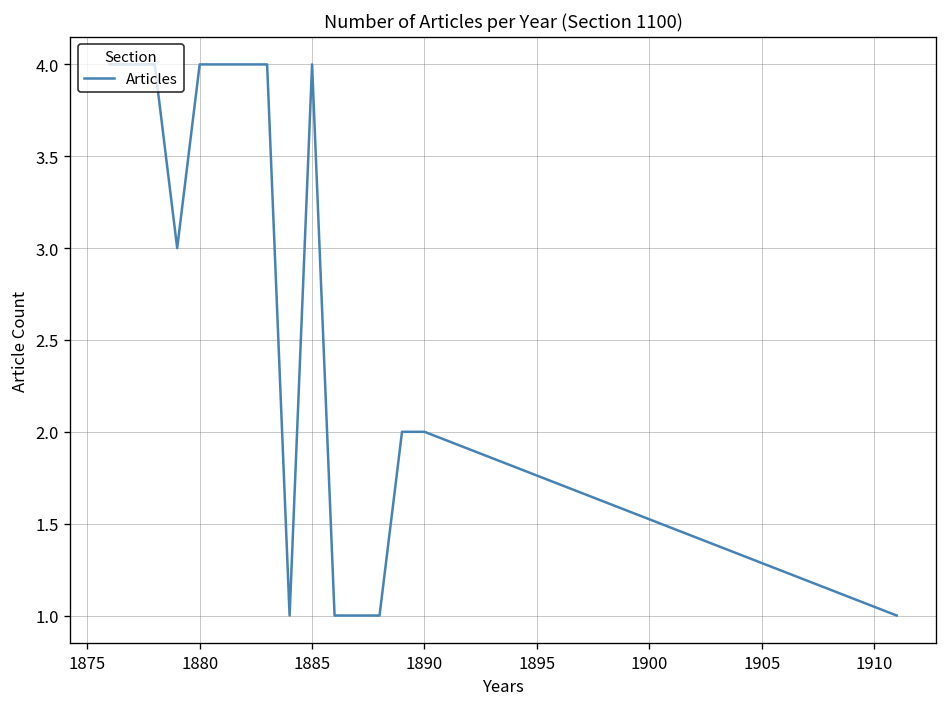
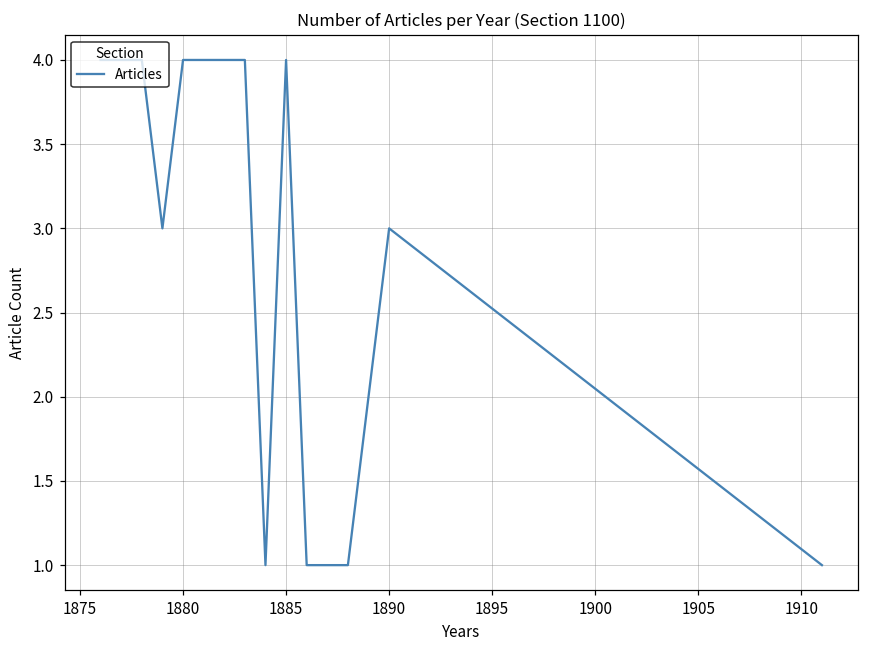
  {
    "1880": 4,
    "1885": 4,
-   "1890": 2
+   "1890": 3
  }
